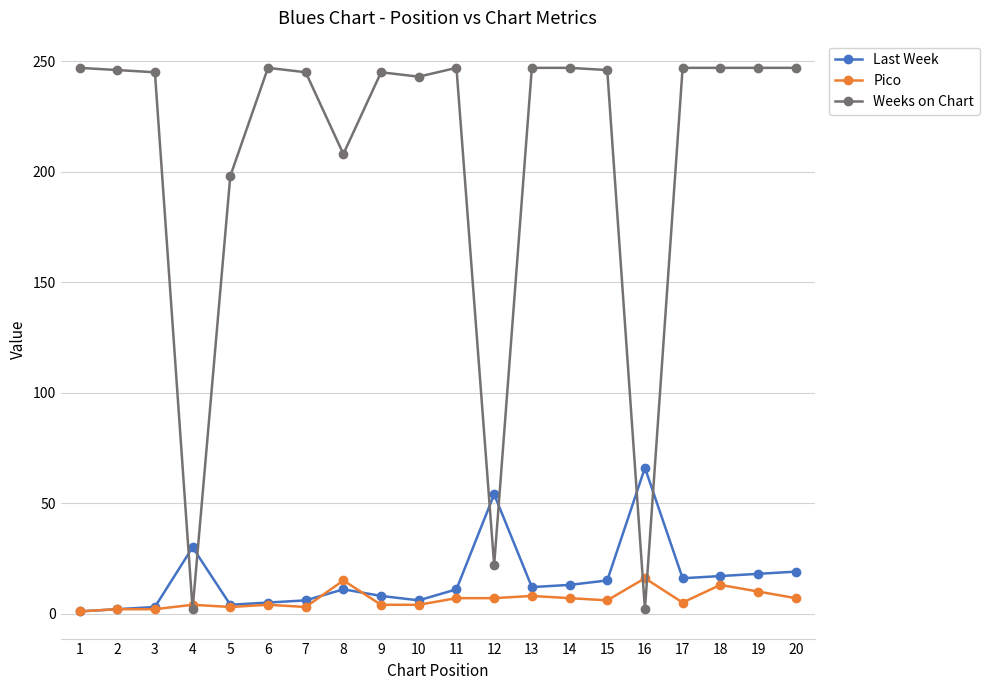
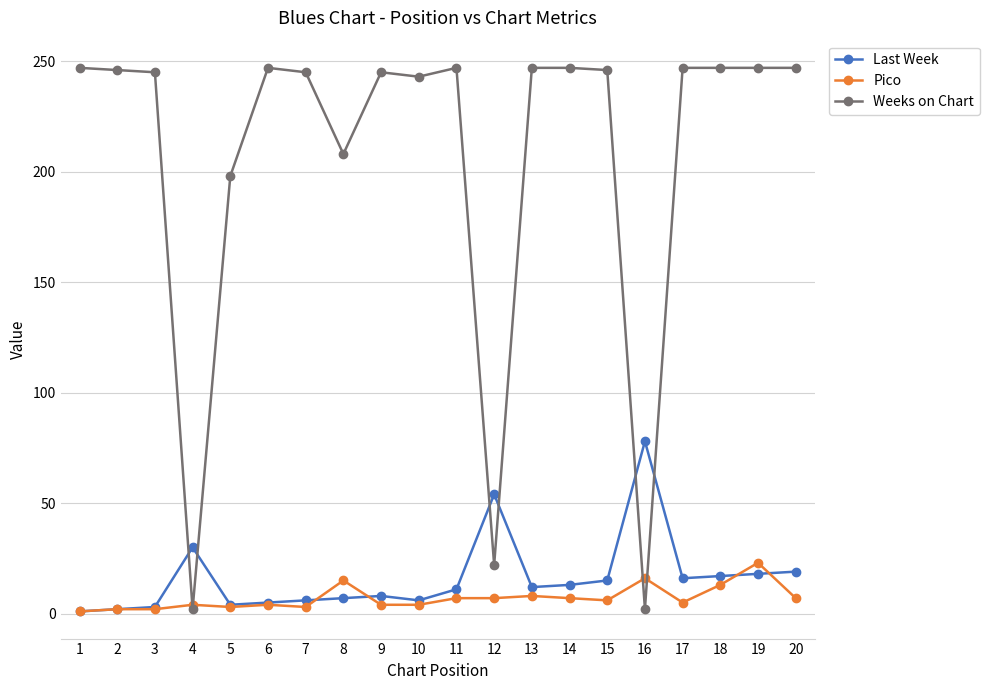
  {
    "Last Week": {
      "4": 30,
      "7": 6,
-     "8": 11,
+     "8": 7,
      "9": 8,
      "10": 6,
      "11": 11,
      "12": 54,
      "13": 12,
      "14": 13,
      "15": 15,
-     "16": 66,
+     "16": 78,
      "17": 16,
      "18": 17,
      "19": 18,
      "20": 19
    },
    "Pico": {
      "4": 4,
      "7": 3,
      "8": 15,
      "9": 4,
      "10": 4,
      "11": 7,
      "12": 7,
      "13": 8,
      "14": 7,
      "15": 6,
      "16": 16,
      "17": 5,
      "18": 13,
-     "19": 10,
+     "19": 23,
      "20": 7
    },
    "Weeks on Chart": {
      "1": 247,
      "2": 246,
      "3": 245,
      "4": 2,
      "5": 198,
      "6": 247,
      "7": 245,
      "8": 208,
      "9": 245,
      "10": 243,
      "11": 247,
      "12": 22,
      "13": 247,
      "14": 247,
      "15": 246,
      "16": 2,
      "17": 247,
      "18": 247,
      "19": 247,
      "20": 247
    }
  }
